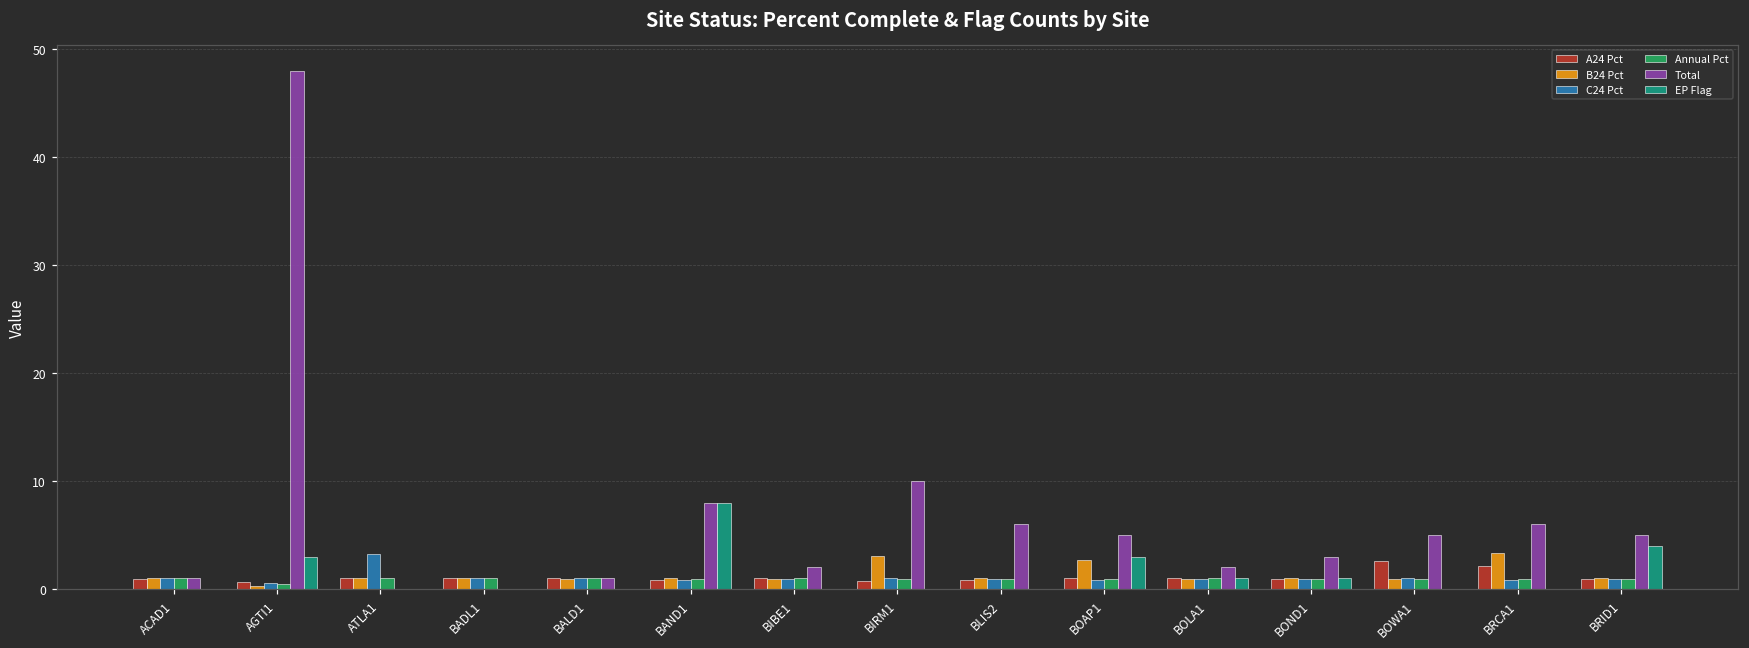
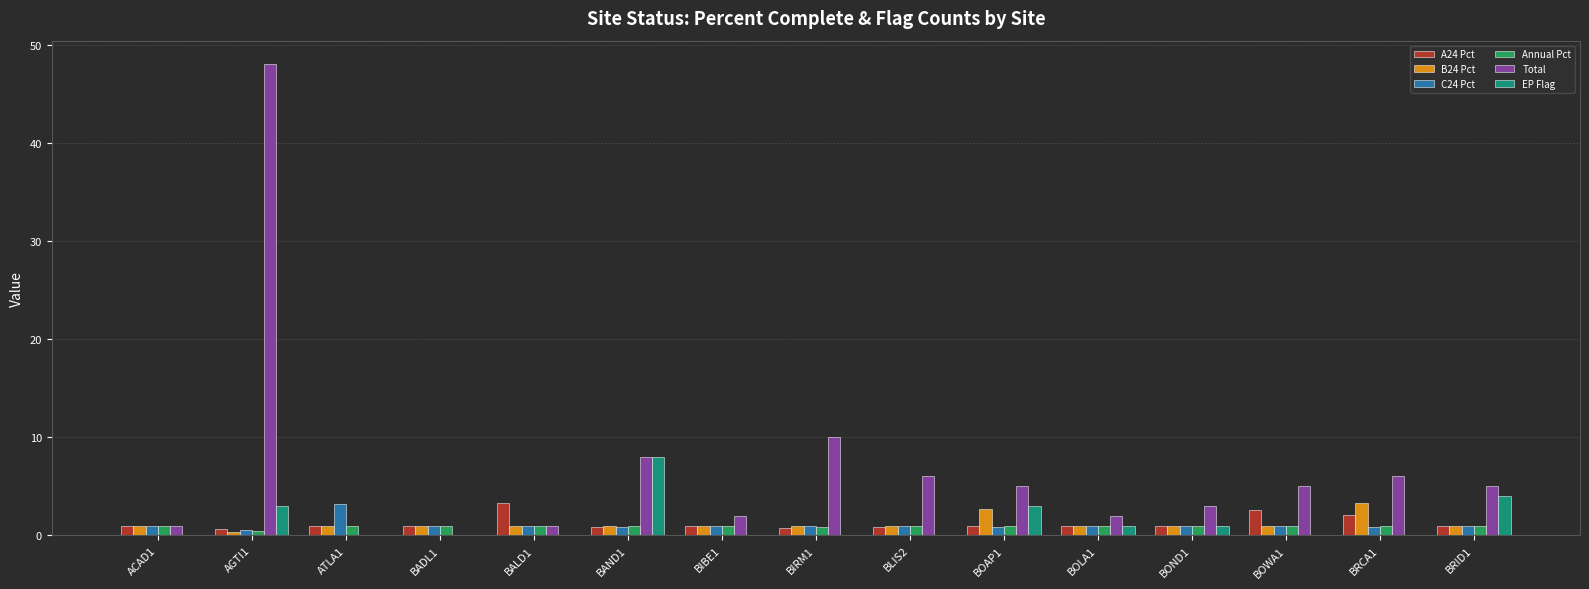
  {
    "A24 Pct": {
      "ACAD1": 1,
      "AGTI1": 1,
      "ATLA1": 1,
      "BADL1": 1,
-     "BALD1": 1,
+     "BALD1": 3,
      "BAND1": 1,
      "BIBE1": 1,
      "BIRM1": 1,
      "BLIS2": 1,
      "BOAP1": 1,
      "BOLA1": 1,
      "BOND1": 1,
      "BOWA1": 3,
      "BRCA1": 2,
      "BRID1": 1
    },
    "B24 Pct": {
      "ACAD1": 1,
      "AGTI1": 0,
      "ATLA1": 1,
      "BADL1": 1,
      "BALD1": 1,
      "BAND1": 1,
      "BIBE1": 1,
-     "BIRM1": 3,
+     "BIRM1": 1,
      "BLIS2": 1,
      "BOAP1": 3,
      "BOLA1": 1,
      "BOND1": 1,
      "BOWA1": 1,
      "BRCA1": 3,
      "BRID1": 1
    },
    "C24 Pct": {
      "ACAD1": 1,
      "AGTI1": 1,
      "ATLA1": 3,
      "BADL1": 1,
      "BALD1": 1,
      "BAND1": 1,
      "BIBE1": 1,
      "BIRM1": 1,
      "BLIS2": 1,
      "BOAP1": 1,
      "BOLA1": 1,
      "BOND1": 1,
      "BOWA1": 1,
      "BRCA1": 1,
      "BRID1": 1
    },
    "Total": {
      "ACAD1": 1,
      "AGTI1": 48,
      "ATLA1": 0,
      "BADL1": 0,
      "BALD1": 1,
      "BAND1": 8,
      "BIBE1": 2,
      "BIRM1": 10,
      "BLIS2": 6,
      "BOAP1": 5,
      "BOLA1": 2,
      "BOND1": 3,
      "BOWA1": 5,
      "BRCA1": 6,
      "BRID1": 5
    }
  }
